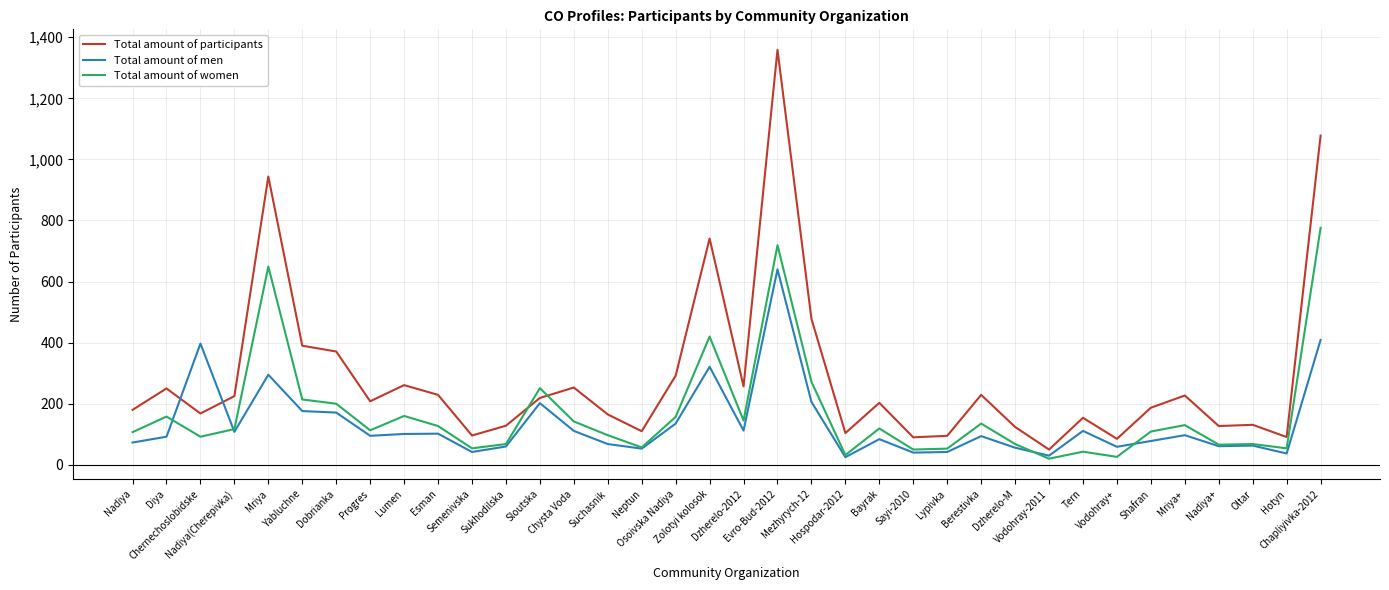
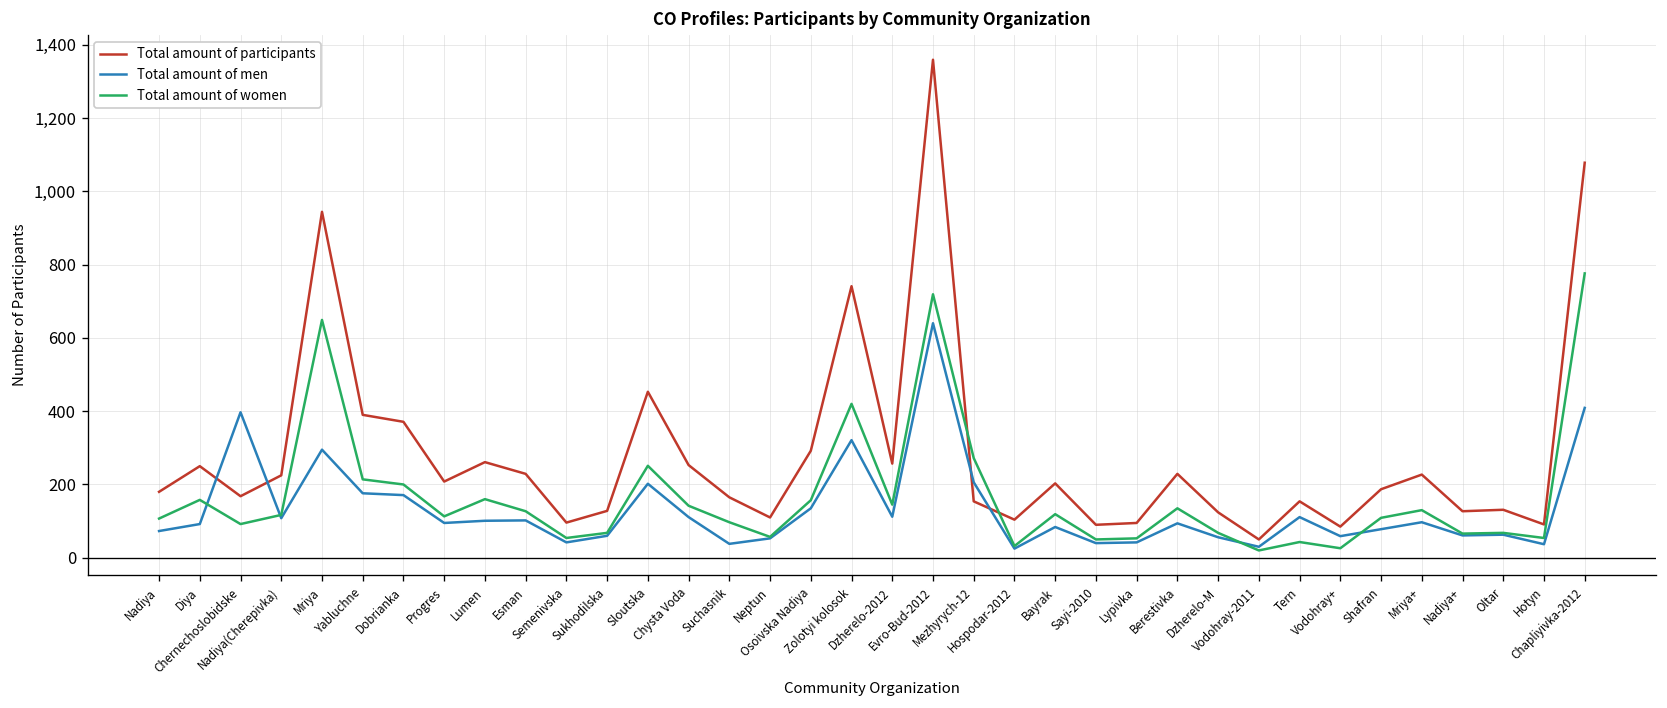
  {
    "Total amount of participants": {
      "Nadiya": "180",
      "Diya": "250",
      "Chernechoslobidske": "170",
      "Nadiya(Cherepivka)": "230",
      "Mriya": "940",
      "Yabluchne": "390",
      "Dobrianka": "370",
      "Progres": "210",
      "Lumen": "260",
      "Esman": "230",
      "Semenivska": "100",
      "Sukhodilska": "130",
-     "Sloutska": "220",
+     "Sloutska": "450",
      "Chysta Voda": "250",
      "Suchasnik": "170",
      "Neptun": "110",
      "Osoivska Nadiya": "290",
      "Zolotyi kolosok": "740",
      "Dzherelo-2012": "260",
      "Evro-Bud-2012": "1,360",
-     "Mezhyrych-12": "480",
+     "Mezhyrych-12": "150",
      "Hospodar-2012": "100",
      "Bayrak": "200",
      "Sayi-2010": "90",
      "Lypivka": "100",
      "Berestivka": "230",
      "Dzherelo-M": "120",
      "Vodohray-2011": "50",
      "Tern": "150",
      "Vodohray+": "90",
      "Shafran": "190",
      "Mriya+": "230",
      "Nadiya+": "130",
      "Oltar": "130",
      "Hotyn": "90",
      "Chapliyivka-2012": "1,080"
    },
    "Total amount of men": {
      "Nadiya": "70",
      "Diya": "90",
      "Chernechoslobidske": "400",
      "Nadiya(Cherepivka)": "110",
      "Mriya": "300",
      "Yabluchne": "180",
      "Dobrianka": "170",
      "Progres": "100",
      "Lumen": "100",
      "Esman": "100",
      "Semenivska": "40",
      "Sloutska": "200",
      "Chysta Voda": "110",
-     "Suchasnik": "70",
+     "Suchasnik": "40",
      "Osoivska Nadiya": "140",
      "Zolotyi kolosok": "320",
      "Dzherelo-2012": "110",
      "Evro-Bud-2012": "640",
      "Mezhyrych-12": "210",
      "Bayrak": "80",
      "Sayi-2010": "40",
      "Lypivka": "40",
      "Berestivka": "90",
      "Dzherelo-M": "60",
      "Vodohray-2011": "30",
      "Tern": "110",
      "Vodohray+": "60",
      "Shafran": "80",
      "Mriya+": "100",
      "Hotyn": "40",
      "Chapliyivka-2012": "410"
    },
    "Total amount of women": {
      "Nadiya": "110",
      "Diya": "160",
      "Chernechoslobidske": "90",
      "Nadiya(Cherepivka)": "120",
      "Mriya": "650",
      "Yabluchne": "210",
      "Dobrianka": "200",
      "Progres": "110",
      "Lumen": "160",
      "Esman": "130",
      "Semenivska": "50",
      "Sloutska": "250",
      "Chysta Voda": "140",
      "Suchasnik": "100",
      "Osoivska Nadiya": "160",
      "Zolotyi kolosok": "420",
      "Dzherelo-2012": "150",
      "Evro-Bud-2012": "720",
      "Mezhyrych-12": "270",
      "Bayrak": "120",
      "Sayi-2010": "50",
      "Lypivka": "50",
      "Berestivka": "140",
      "Dzherelo-M": "70",
      "Vodohray-2011": "20",
      "Tern": "40",
      "Vodohray+": "30",
      "Shafran": "110",
      "Mriya+": "130",
      "Hotyn": "50",
      "Chapliyivka-2012": "780"
    }
  }
